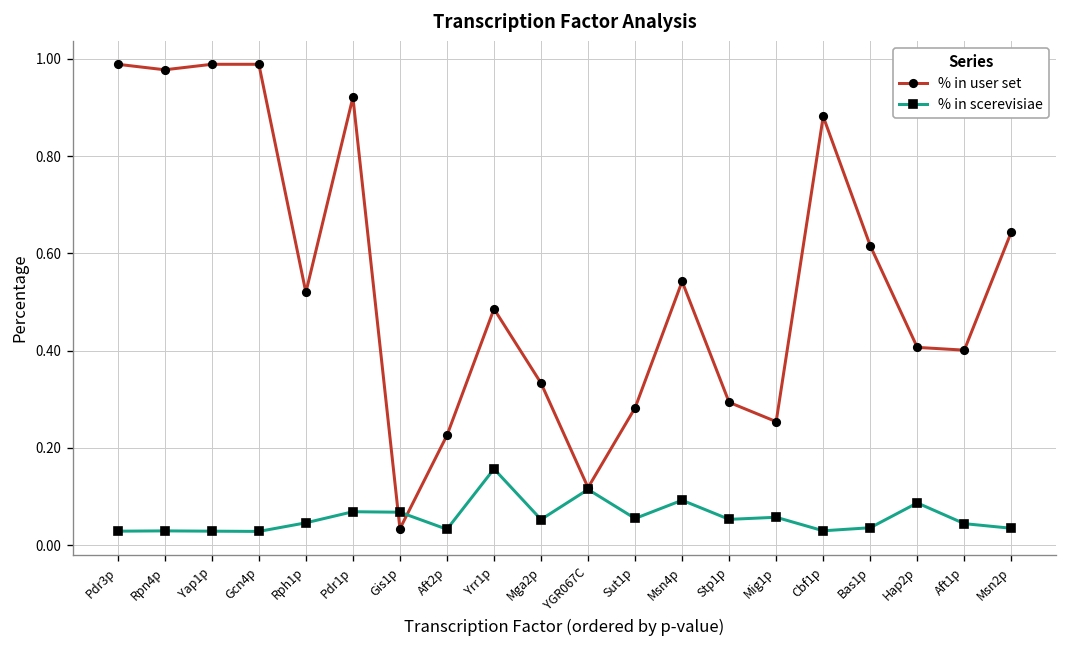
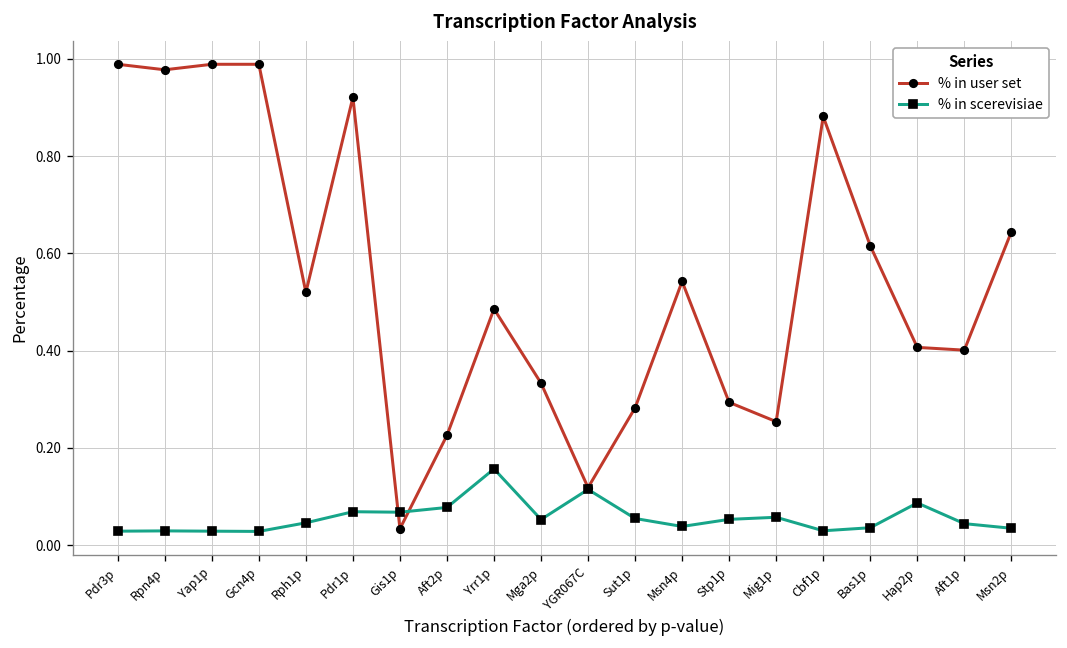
  {
    "% in user set": {
      "Pdr3p": 0.99,
      "Rpn4p": 0.98,
      "Yap1p": 0.99,
      "Gcn4p": 0.99,
      "Rph1p": 0.52,
      "Pdr1p": 0.92,
      "Gis1p": 0.03,
      "Aft2p": 0.23,
      "Yrr1p": 0.49,
      "Mga2p": 0.33,
      "Sut1p": 0.28,
      "Msn4p": 0.54,
      "Stp1p": 0.29,
      "Mig1p": 0.25,
      "Cbf1p": 0.88,
      "Bas1p": 0.62,
      "Hap2p": 0.41,
      "Aft1p": 0.40,
      "Msn2p": 0.64
    },
    "% in scerevisiae": {
      "Pdr3p": 0.03,
      "Rpn4p": 0.03,
      "Yap1p": 0.03,
      "Gcn4p": 0.03,
      "Rph1p": 0.05,
      "Pdr1p": 0.07,
      "Gis1p": 0.07,
-     "Aft2p": 0.03,
+     "Aft2p": 0.08,
      "Yrr1p": 0.16,
      "Mga2p": 0.05,
      "Sut1p": 0.06,
-     "Msn4p": 0.09,
+     "Msn4p": 0.04,
      "Stp1p": 0.05,
      "Mig1p": 0.06,
      "Cbf1p": 0.03,
      "Bas1p": 0.04,
      "Hap2p": 0.09,
      "Aft1p": 0.04,
      "Msn2p": 0.04
    }
  }
